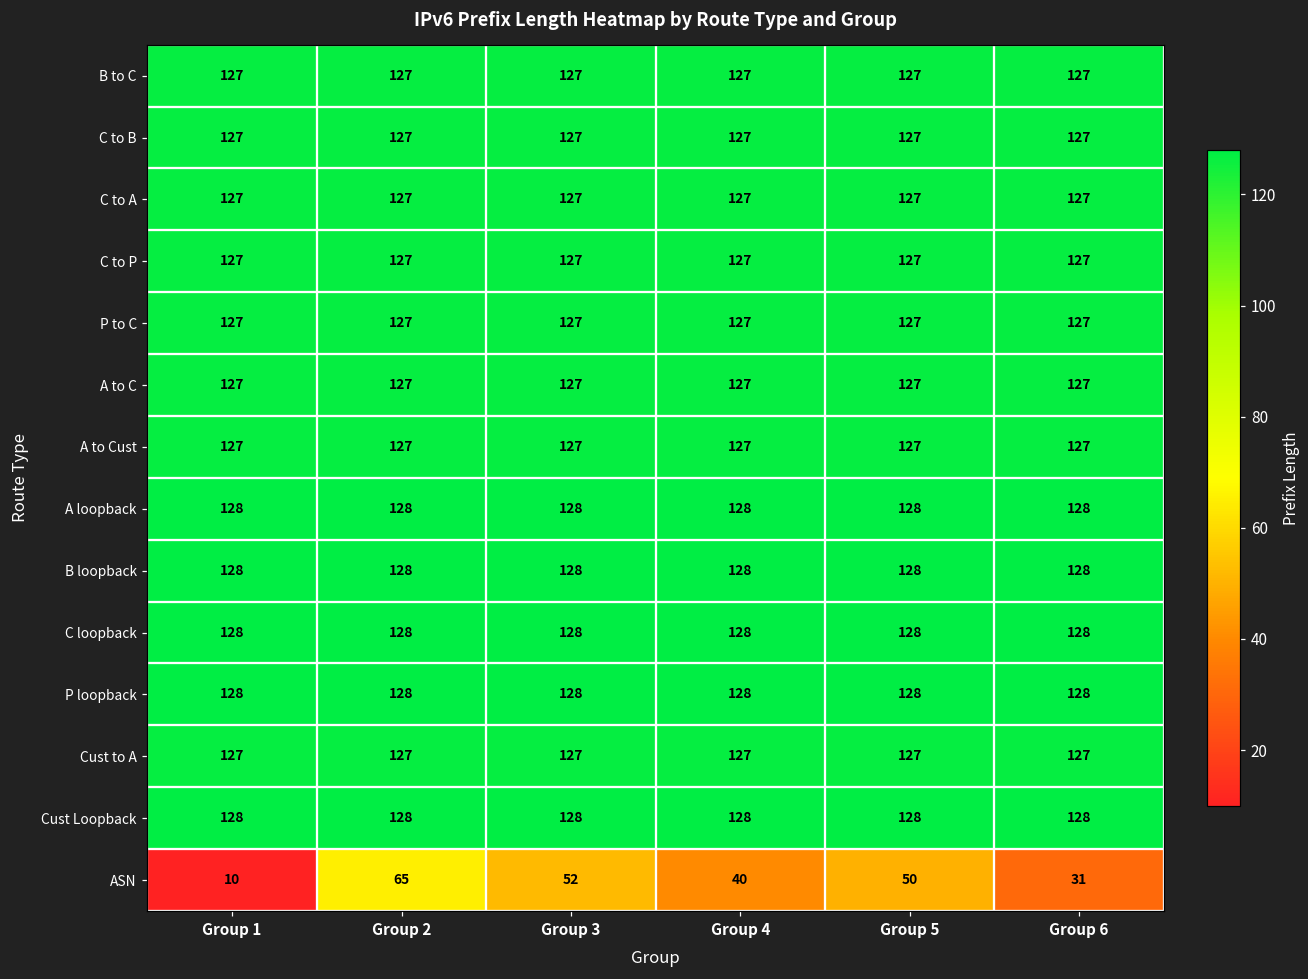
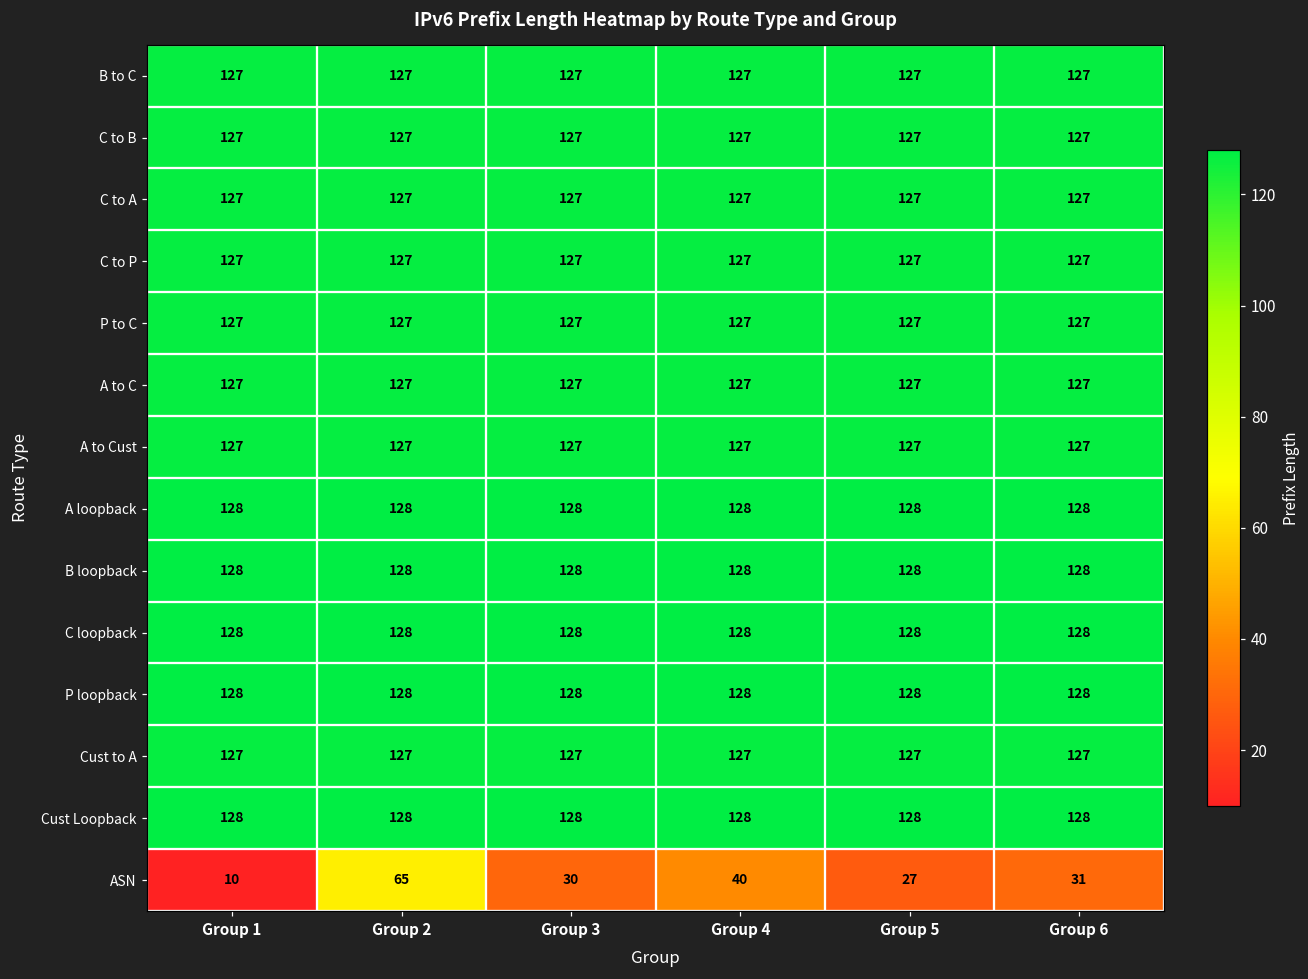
  {
    "B to C": {
      "Group 1": 127,
      "Group 2": 127,
      "Group 3": 127,
      "Group 4": 127,
      "Group 5": 127,
      "Group 6": 127
    },
    "C to B": {
      "Group 1": 127,
      "Group 2": 127,
      "Group 3": 127,
      "Group 4": 127,
      "Group 5": 127,
      "Group 6": 127
    },
    "C to A": {
      "Group 1": 127,
      "Group 2": 127,
      "Group 3": 127,
      "Group 4": 127,
      "Group 5": 127,
      "Group 6": 127
    },
    "C to P": {
      "Group 1": 127,
      "Group 2": 127,
      "Group 3": 127,
      "Group 4": 127,
      "Group 5": 127,
      "Group 6": 127
    },
    "P to C": {
      "Group 1": 127,
      "Group 2": 127,
      "Group 3": 127,
      "Group 4": 127,
      "Group 5": 127,
      "Group 6": 127
    },
    "A to C": {
      "Group 1": 127,
      "Group 2": 127,
      "Group 3": 127,
      "Group 4": 127,
      "Group 5": 127,
      "Group 6": 127
    },
    "A to Cust": {
      "Group 1": 127,
      "Group 2": 127,
      "Group 3": 127,
      "Group 4": 127,
      "Group 5": 127,
      "Group 6": 127
    },
    "A loopback": {
      "Group 1": 128,
      "Group 2": 128,
      "Group 3": 128,
      "Group 4": 128,
      "Group 5": 128,
      "Group 6": 128
    },
    "B loopback": {
      "Group 1": 128,
      "Group 2": 128,
      "Group 3": 128,
      "Group 4": 128,
      "Group 5": 128,
      "Group 6": 128
    },
    "C loopback": {
      "Group 1": 128,
      "Group 2": 128,
      "Group 3": 128,
      "Group 4": 128,
      "Group 5": 128,
      "Group 6": 128
    },
    "P loopback": {
      "Group 1": 128,
      "Group 2": 128,
      "Group 3": 128,
      "Group 4": 128,
      "Group 5": 128,
      "Group 6": 128
    },
    "Cust to A": {
      "Group 1": 127,
      "Group 2": 127,
      "Group 3": 127,
      "Group 4": 127,
      "Group 5": 127,
      "Group 6": 127
    },
    "Cust Loopback": {
      "Group 1": 128,
      "Group 2": 128,
      "Group 3": 128,
      "Group 4": 128,
      "Group 5": 128,
      "Group 6": 128
    },
    "ASN": {
      "Group 1": 10,
      "Group 2": 65,
-     "Group 3": 52,
+     "Group 3": 30,
      "Group 4": 40,
-     "Group 5": 50,
+     "Group 5": 27,
      "Group 6": 31
    }
  }
